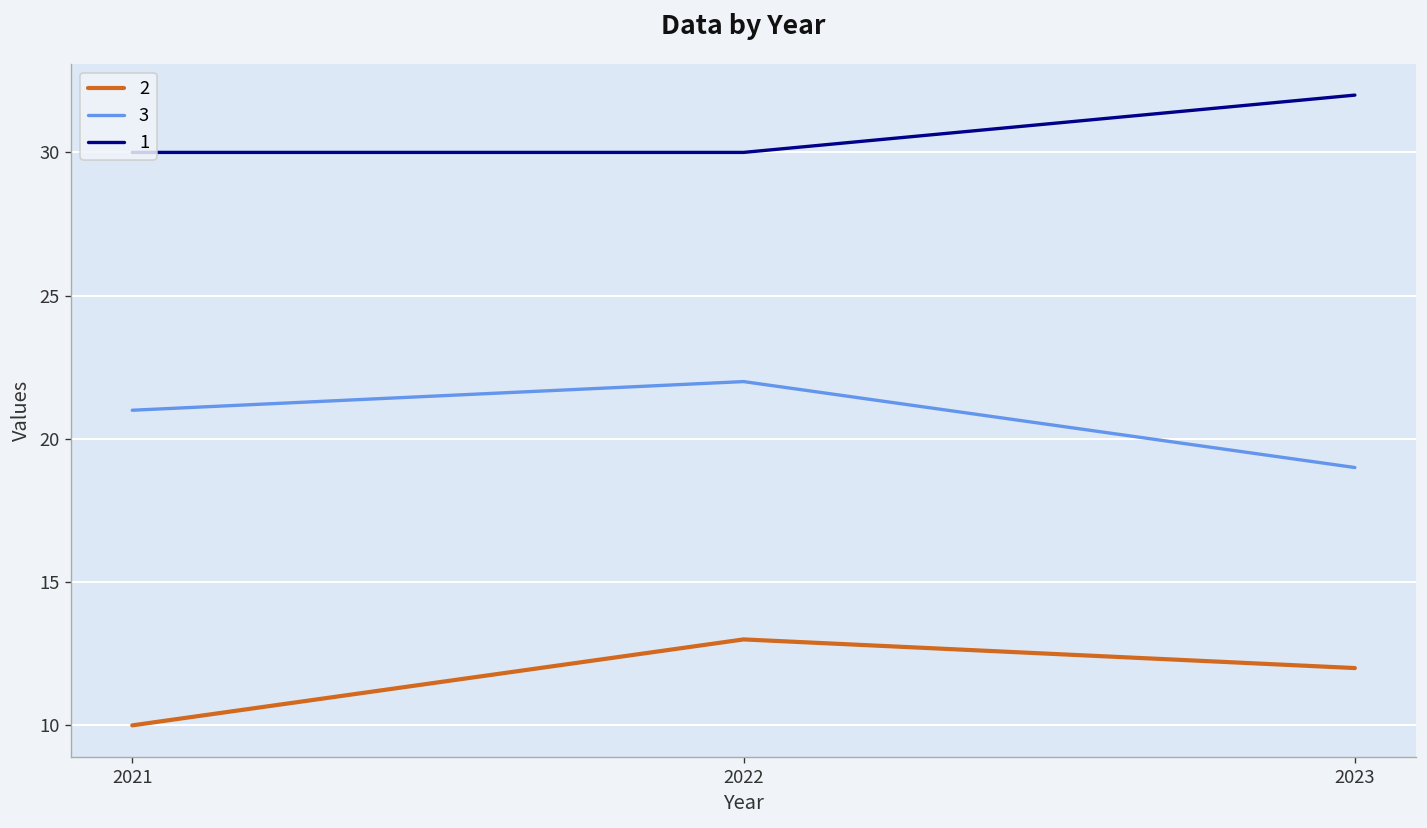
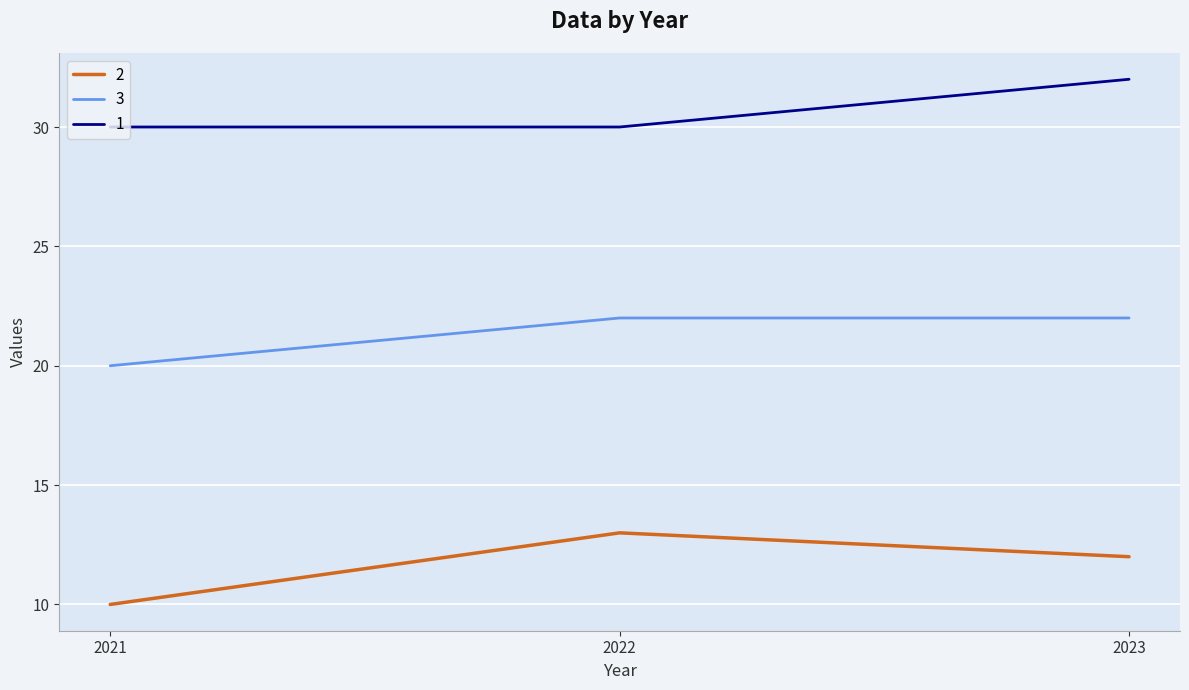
  {
    "2": {
      "2021": 10,
      "2022": 13,
      "2023": 12
    },
    "3": {
-     "2021": 21,
+     "2021": 20,
      "2022": 22,
-     "2023": 19
+     "2023": 22
    },
    "1": {
      "2022": 30,
      "2023": 32
    }
  }
